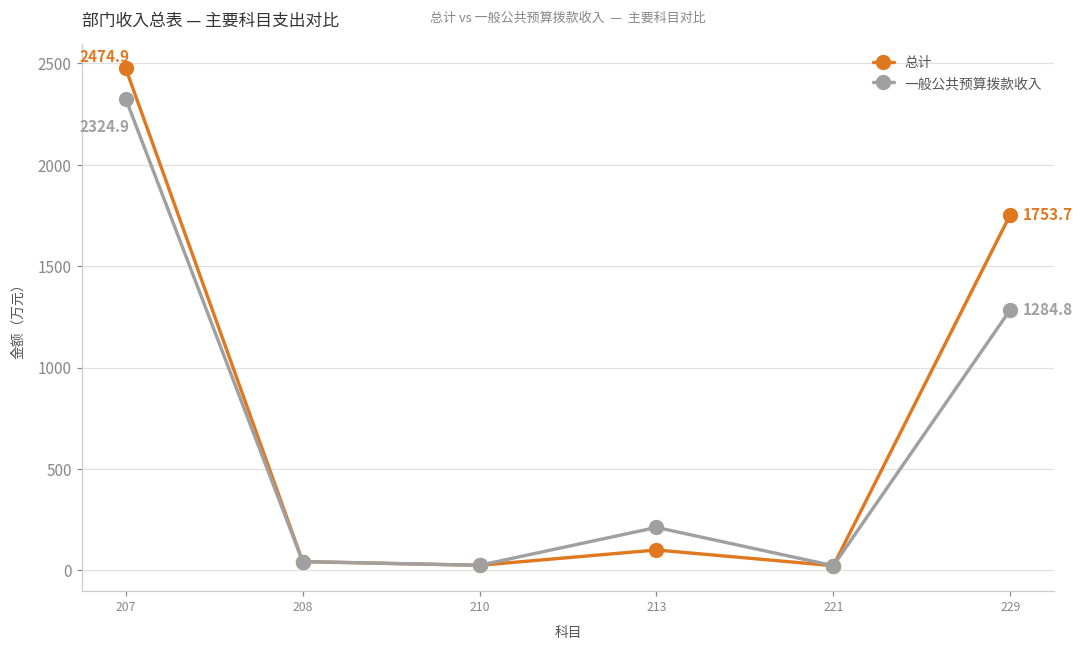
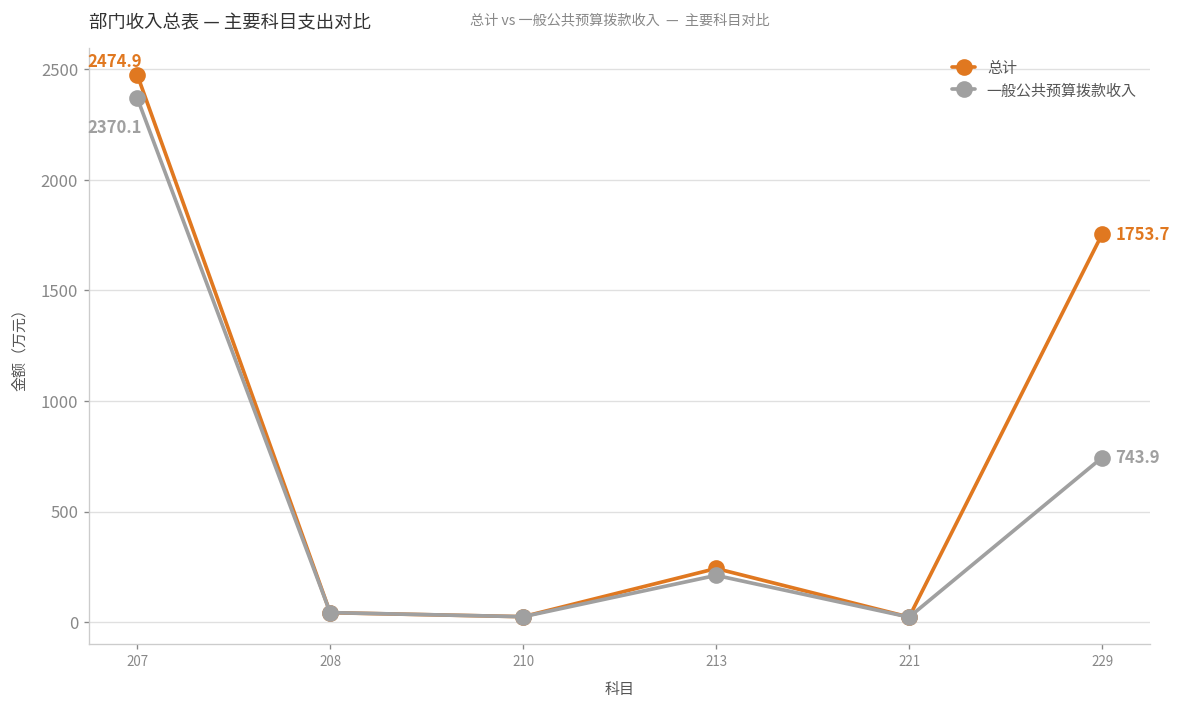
  {
    "总计": {
-     "213": 100
+     "213": 240
    },
    "一般公共预算拨款收入": {
-     "207": 2324.9,
-     "229": 1284.8
+     "207": 2370.1,
+     "229": 743.9
    }
  }
